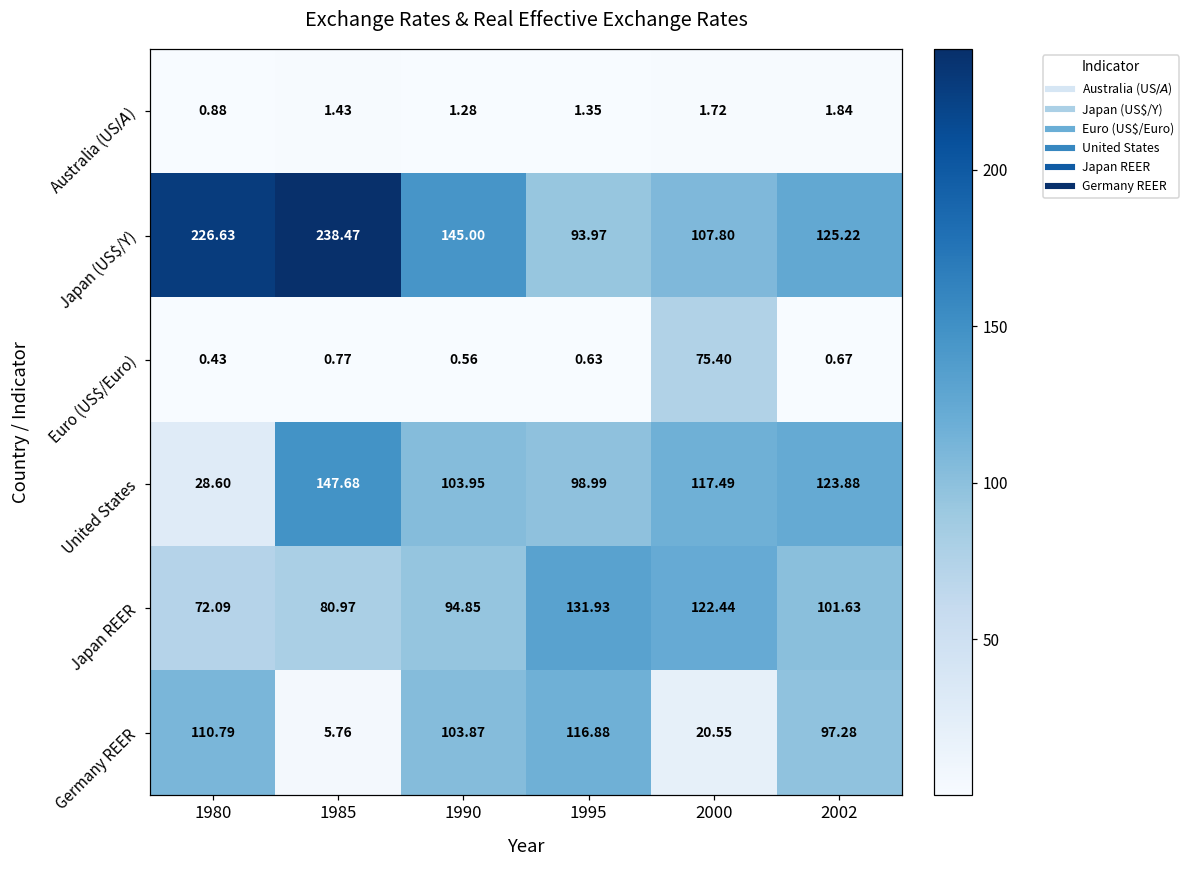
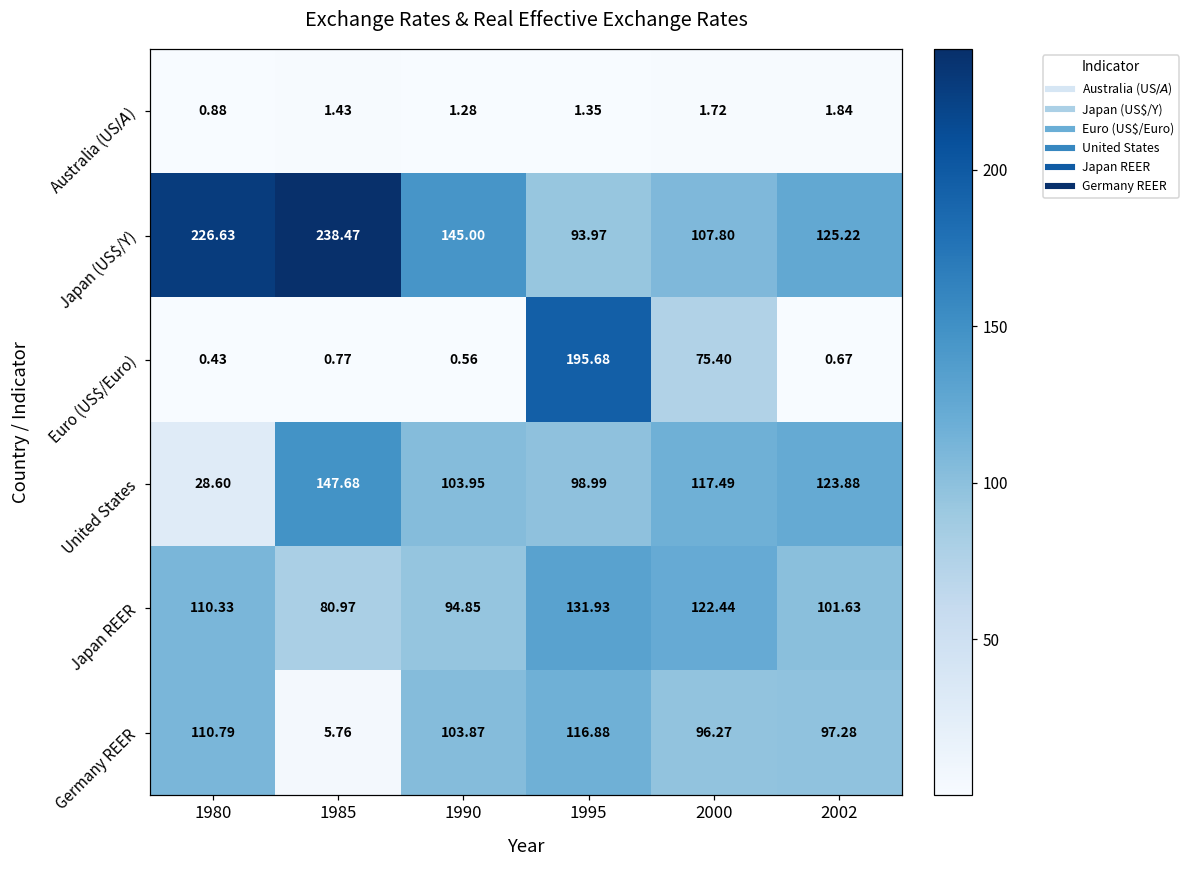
  {
    "Japan (US$/Y)": {
      "1980": 226.63,
      "1985": 238.47,
      "1990": 145.00,
      "1995": 93.97,
      "2000": 107.80,
      "2002": 125.22
    },
    "Euro (US$/Euro)": {
      "1980": 0.43,
      "1985": 0.77,
      "1990": 0.56,
-     "1995": 0.63,
+     "1995": 195.68,
      "2000": 75.40,
      "2002": 0.67
    },
    "United States": {
      "1980": 28.60,
      "1985": 147.68,
      "1990": 103.95,
      "1995": 98.99,
      "2000": 117.49,
      "2002": 123.88
    },
    "Japan REER": {
-     "1980": 72.09,
+     "1980": 110.33,
      "1985": 80.97,
      "1990": 94.85,
      "1995": 131.93,
      "2000": 122.44,
      "2002": 101.63
    },
    "Germany REER": {
      "1980": 110.79,
      "1985": 5.76,
      "1990": 103.87,
      "1995": 116.88,
-     "2000": 20.55,
+     "2000": 96.27,
      "2002": 97.28
    }
  }
